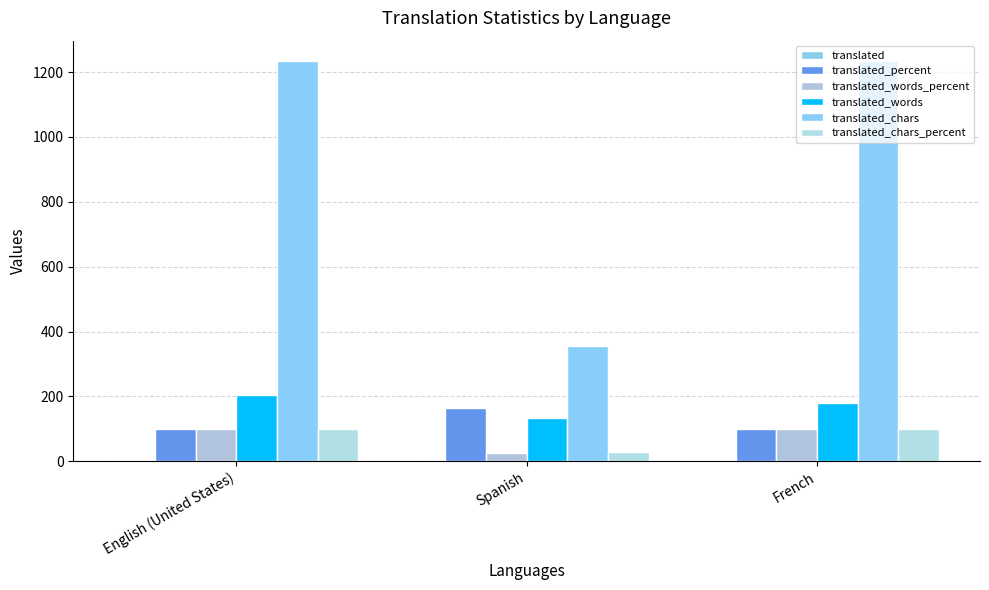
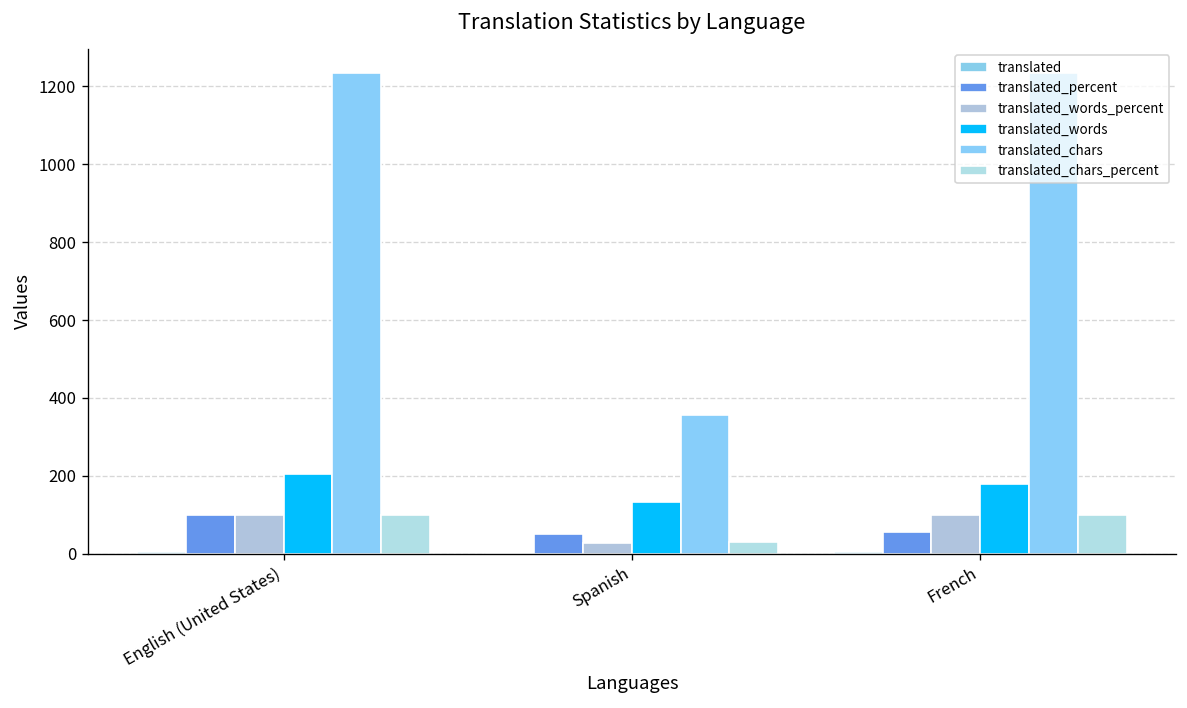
  {
    "translated_percent": {
      "English (United States)": 100,
-     "Spanish": 160,
-     "French": 100
+     "Spanish": 50,
+     "French": 50
    },
    "translated_words": {
      "English (United States)": 210,
      "Spanish": 130,
      "French": 180
    }
  }
